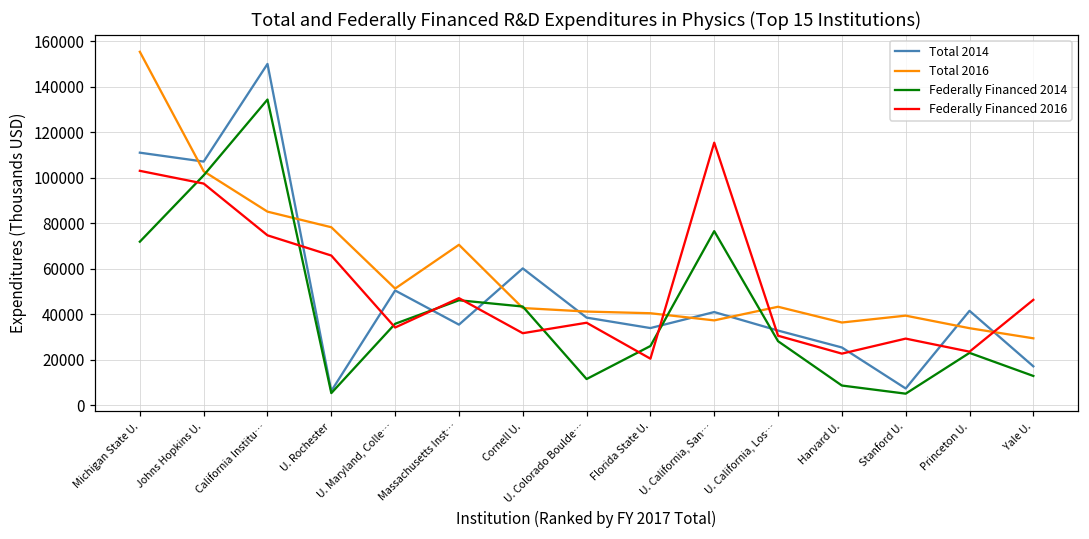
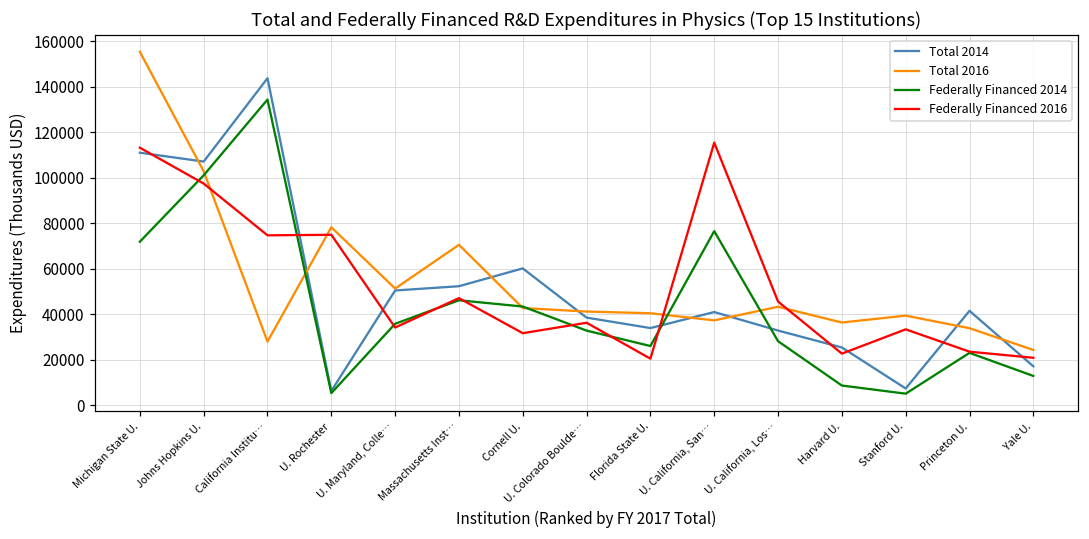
  {
    "Total 2014": {
      "Michigan State U.": 111000,
      "Johns Hopkins U.": 107000,
-     "California Institu…": 150000,
-     "Massachusetts Inst…": 35000,
+     "California Institu…": 144000,
+     "Massachusetts Inst…": 52000,
      "Cornell U.": 60000,
      "U. Colorado Boulde…": 38000,
      "Florida State U.": 34000,
      "U. California, San…": 41000,
      "U. California, Los…": 33000,
      "Harvard U.": 25000,
      "Stanford U.": 7000,
      "Princeton U.": 41000,
      "Yale U.": 17000
    },
    "Total 2016": {
      "Michigan State U.": 155000,
      "Johns Hopkins U.": 103000,
-     "California Institu…": 85000,
+     "California Institu…": 28000,
      "U. Rochester": 78000,
      "Massachusetts Inst…": 70000,
      "U. Colorado Boulde…": 41000,
      "Florida State U.": 40000,
      "U. California, San…": 37000,
      "U. California, Los…": 43000,
      "Harvard U.": 36000,
      "Stanford U.": 39000,
      "Princeton U.": 34000,
-     "Yale U.": 29000
+     "Yale U.": 24000
    },
    "Federally Financed 2014": {
      "Michigan State U.": 72000,
      "Johns Hopkins U.": 101000,
      "California Institu…": 134000,
      "U. Maryland, Colle…": 36000,
-     "U. Colorado Boulde…": 11000,
+     "U. Colorado Boulde…": 33000,
      "Florida State U.": 26000,
      "U. California, San…": 76000,
      "U. California, Los…": 28000,
      "Harvard U.": 9000,
      "Stanford U.": 5000,
      "Yale U.": 13000
    },
    "Federally Financed 2016": {
-     "Michigan State U.": 103000,
+     "Michigan State U.": 113000,
      "Johns Hopkins U.": 97000,
      "California Institu…": 75000,
-     "U. Rochester": 66000,
+     "U. Rochester": 75000,
      "U. Maryland, Colle…": 34000,
      "Cornell U.": 32000,
      "U. Colorado Boulde…": 36000,
      "Florida State U.": 20000,
      "U. California, San…": 115000,
-     "U. California, Los…": 30000,
+     "U. California, Los…": 45000,
      "Harvard U.": 23000,
-     "Stanford U.": 29000,
-     "Yale U.": 46000
+     "Stanford U.": 33000,
+     "Yale U.": 21000
    }
  }
